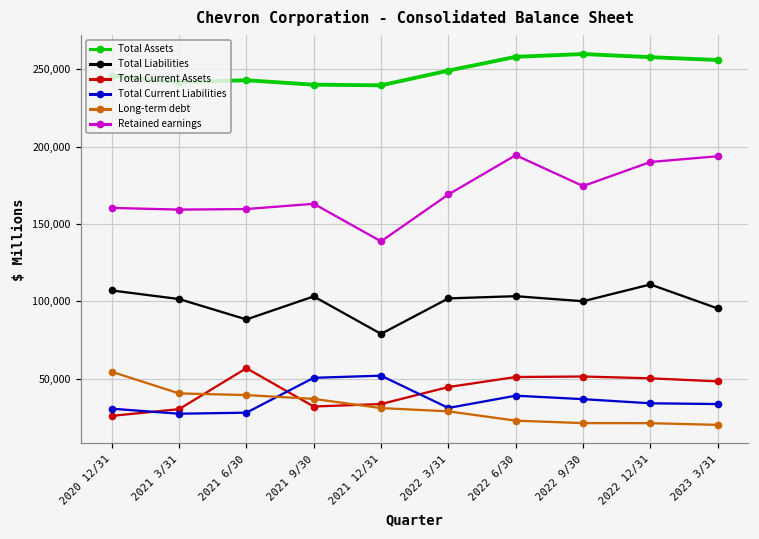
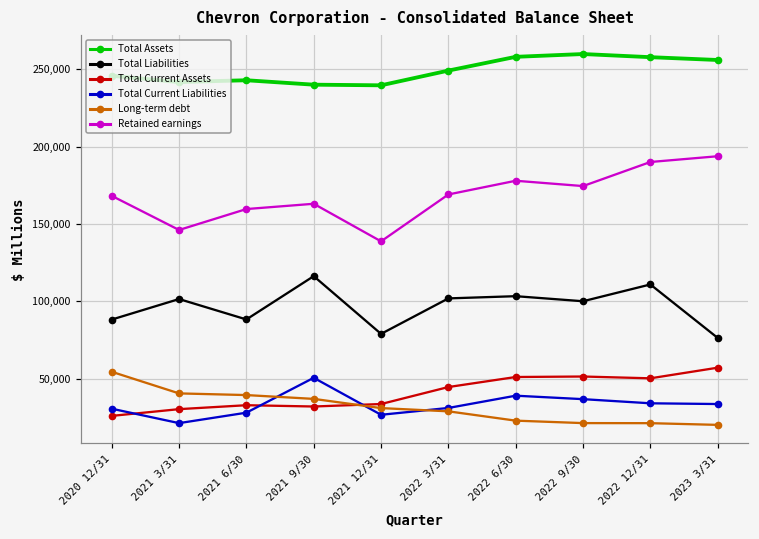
  {
    "Total Assets": {
      "2021 6/30": "243,000",
      "2021 9/30": "240,000",
      "2021 12/31": "240,000",
      "2022 3/31": "249,000",
      "2022 6/30": "258,000",
      "2022 9/30": "260,000",
      "2022 12/31": "258,000",
      "2023 3/31": "256,000"
    },
    "Total Liabilities": {
-     "2020 12/31": "107,000",
+     "2020 12/31": "88,000",
      "2021 3/31": "102,000",
      "2021 6/30": "88,000",
-     "2021 9/30": "103,000",
+     "2021 9/30": "116,000",
      "2021 12/31": "79,000",
      "2022 3/31": "102,000",
      "2022 6/30": "103,000",
      "2022 9/30": "100,000",
      "2022 12/31": "111,000",
-     "2023 3/31": "95,000"
+     "2023 3/31": "76,000"
    },
    "Total Current Assets": {
      "2020 12/31": "26,000",
      "2021 3/31": "30,000",
-     "2021 6/30": "57,000",
+     "2021 6/30": "33,000",
      "2021 9/30": "32,000",
      "2021 12/31": "34,000",
      "2022 3/31": "45,000",
      "2022 6/30": "51,000",
      "2022 9/30": "52,000",
      "2022 12/31": "50,000",
-     "2023 3/31": "48,000"
+     "2023 3/31": "57,000"
    },
    "Total Current Liabilities": {
      "2020 12/31": "31,000",
-     "2021 3/31": "27,000",
+     "2021 3/31": "21,000",
      "2021 6/30": "28,000",
      "2021 9/30": "51,000",
-     "2021 12/31": "52,000",
+     "2021 12/31": "27,000",
      "2022 3/31": "31,000",
      "2022 6/30": "39,000",
      "2022 9/30": "37,000",
      "2022 12/31": "34,000",
      "2023 3/31": "34,000"
    },
    "Long-term debt": {
      "2020 12/31": "55,000",
      "2021 3/31": "41,000",
      "2021 6/30": "40,000",
      "2021 9/30": "37,000",
      "2021 12/31": "31,000",
      "2022 3/31": "29,000",
      "2022 6/30": "23,000",
      "2022 9/30": "21,000",
      "2022 12/31": "21,000",
      "2023 3/31": "20,000"
    },
    "Retained earnings": {
-     "2020 12/31": "160,000",
-     "2021 3/31": "159,000",
+     "2020 12/31": "168,000",
+     "2021 3/31": "146,000",
      "2021 6/30": "160,000",
      "2021 9/30": "163,000",
      "2021 12/31": "139,000",
      "2022 3/31": "169,000",
-     "2022 6/30": "194,000",
+     "2022 6/30": "178,000",
      "2022 9/30": "174,000",
      "2022 12/31": "190,000",
      "2023 3/31": "194,000"
    }
  }
